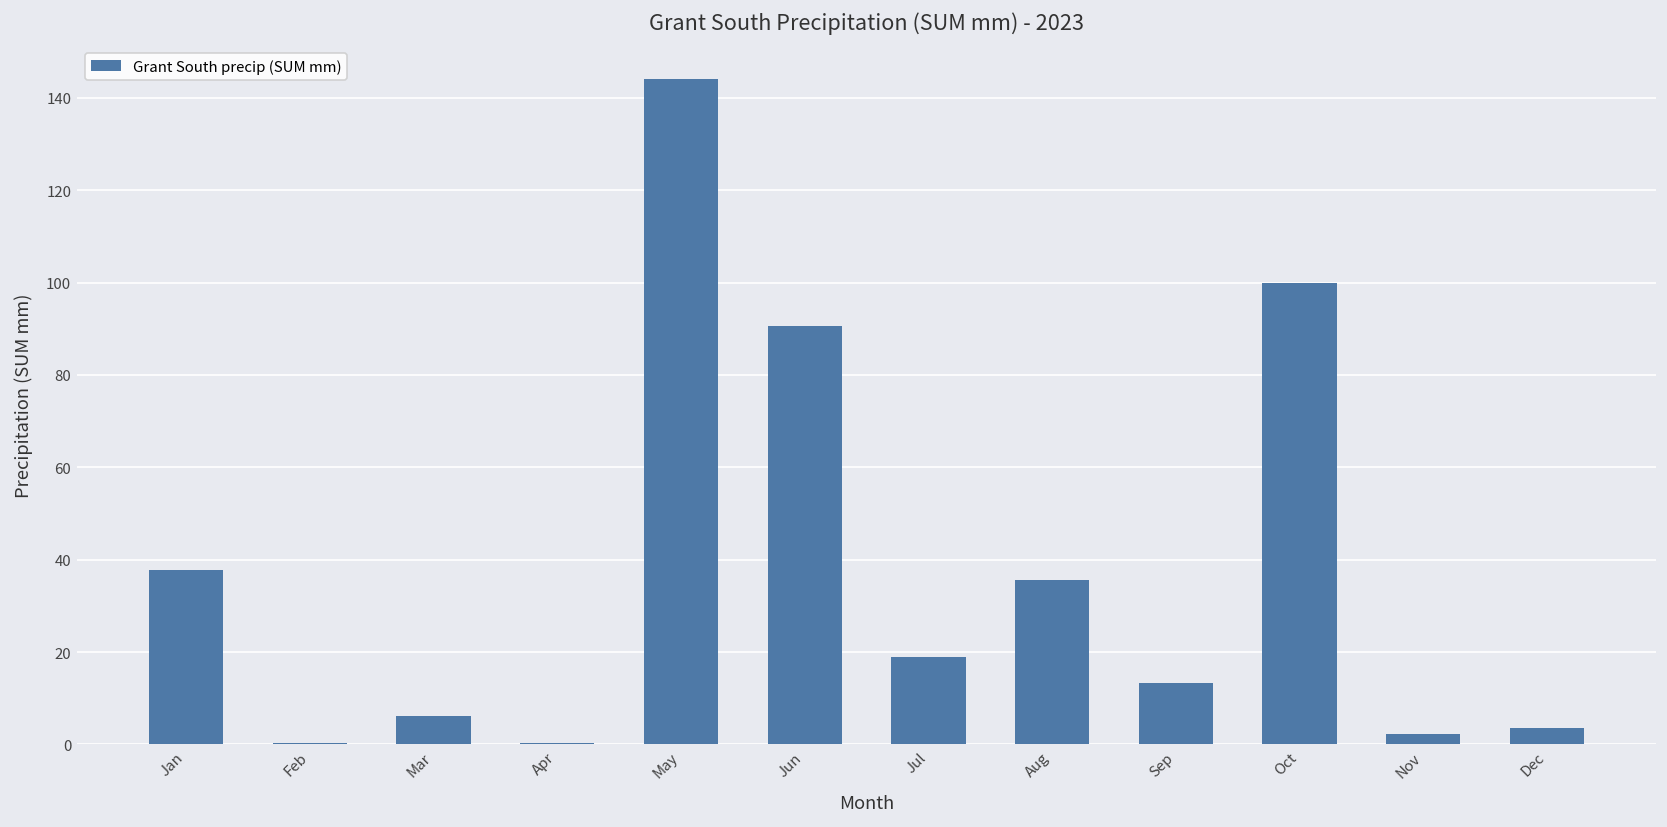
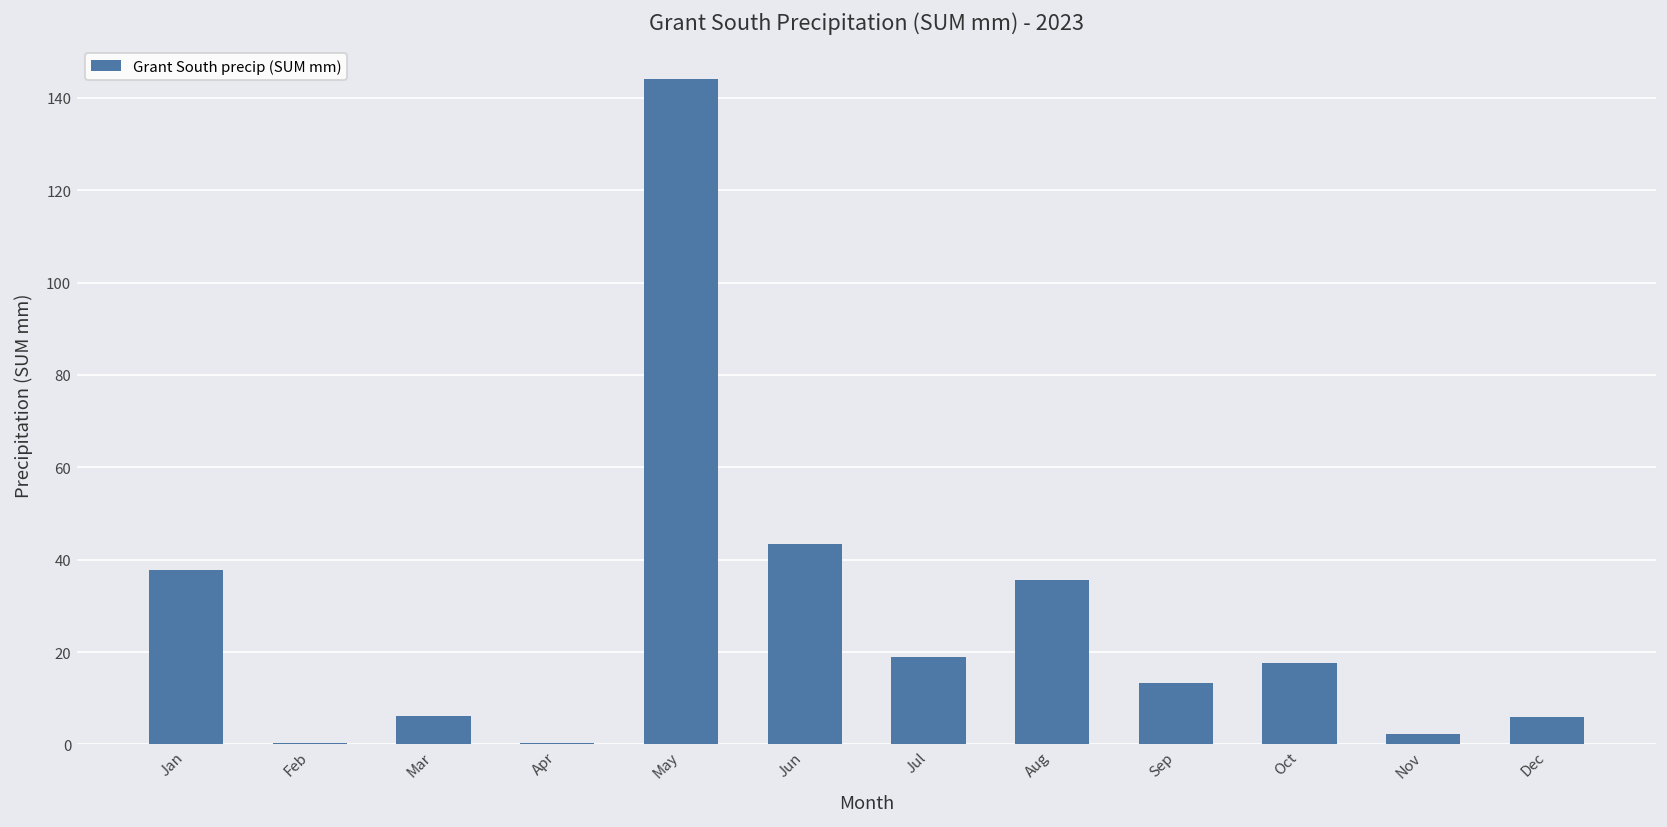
  {
    "Jan": 38,
    "Mar": 6,
    "May": 144,
-   "Jun": 91,
+   "Jun": 43,
    "Jul": 19,
    "Aug": 36,
    "Sep": 13,
-   "Oct": 100,
+   "Oct": 18,
    "Nov": 2,
-   "Dec": 4
+   "Dec": 6
  }
